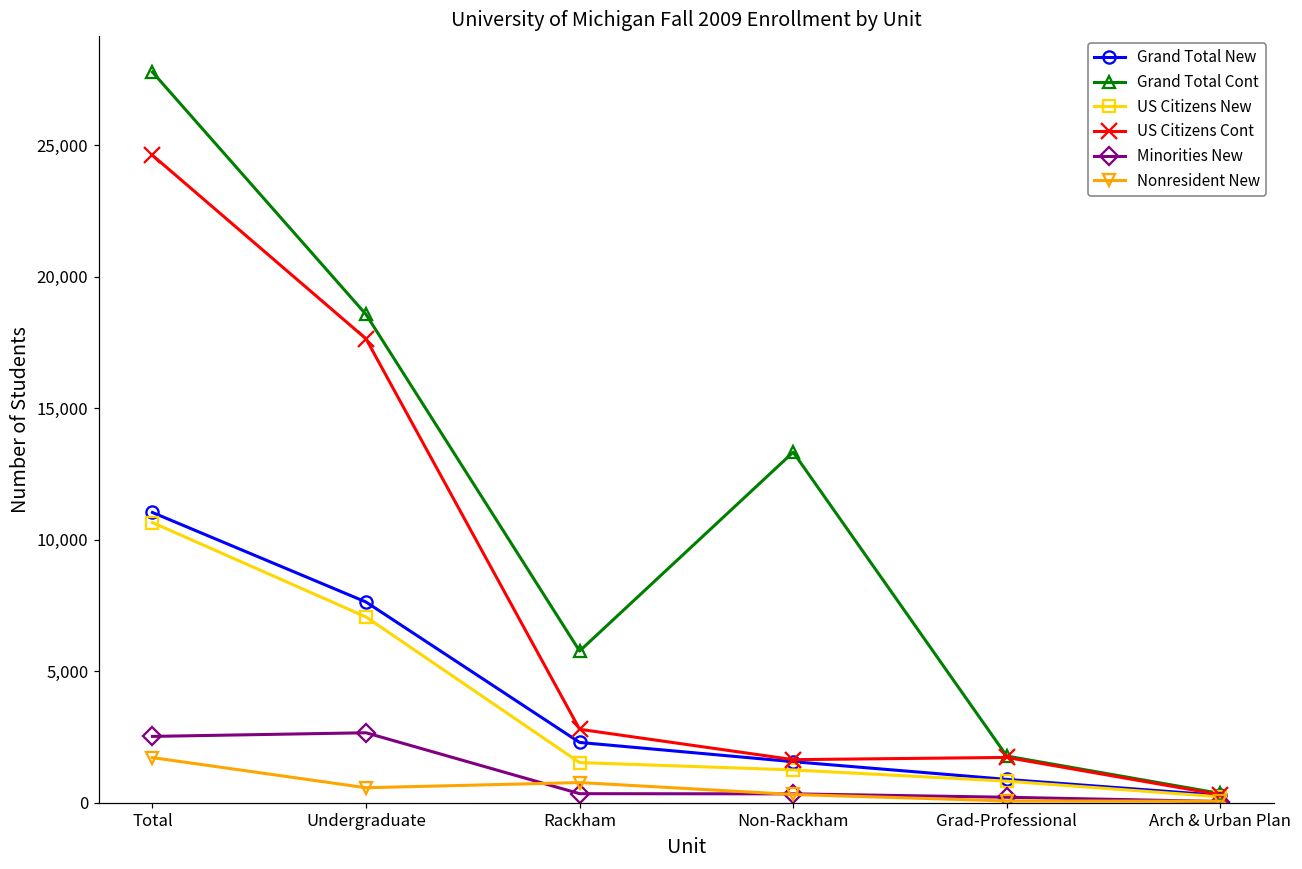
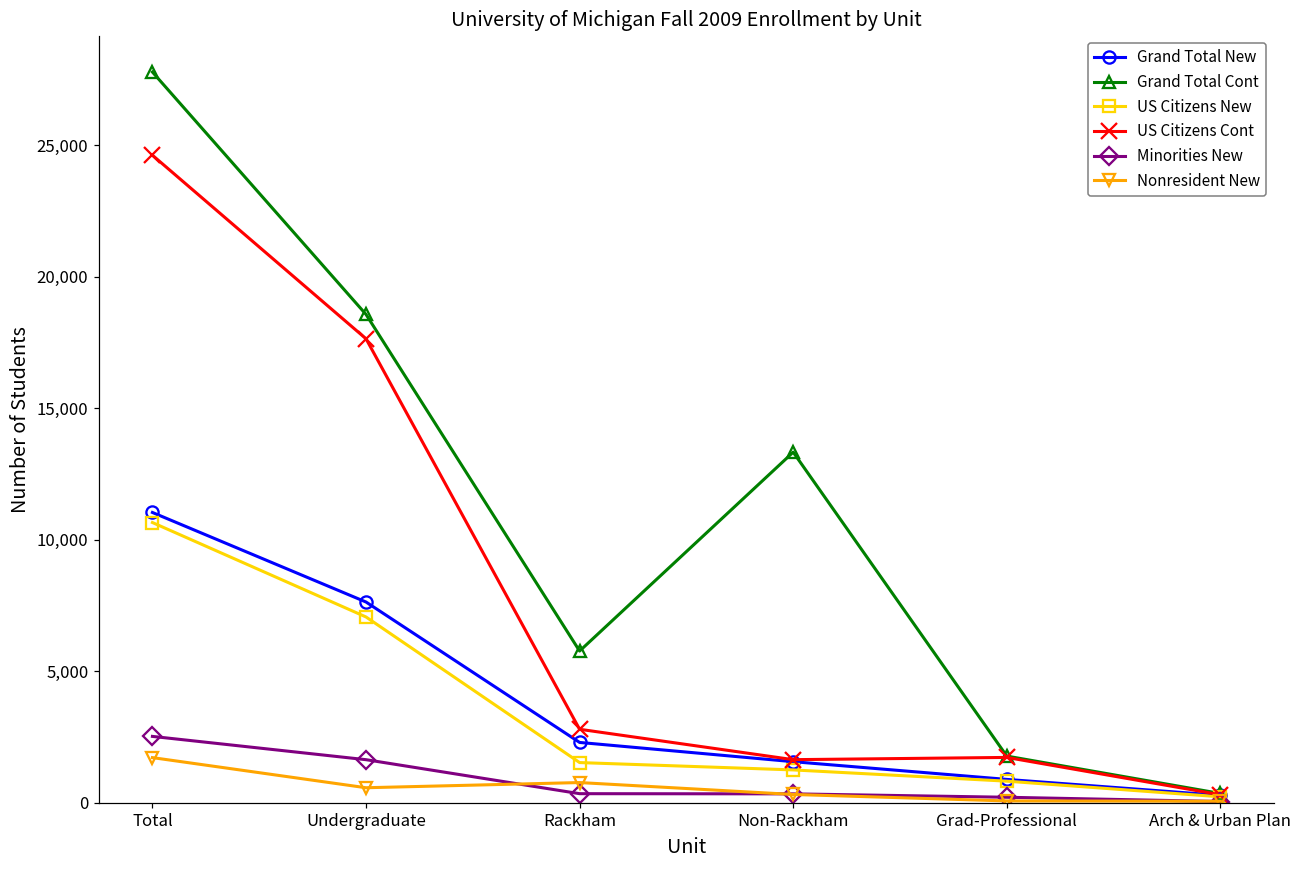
  {
    "Grand Total New": {
      "Total": "11,000",
      "Undergraduate": "7,600",
      "Rackham": "2,300"
    },
    "Grand Total Cont": {
      "Total": "27,800",
      "Undergraduate": "18,600",
      "Rackham": "5,800",
      "Non-Rackham": "13,300"
    },
    "US Citizens Cont": {
      "Total": "24,600",
      "Undergraduate": "17,600",
      "Rackham": "2,800"
    },
    "Minorities New": {
      "Total": "2,500",
-     "Undergraduate": "2,700",
+     "Undergraduate": "1,600",
      "Rackham": "300",
      "Grad-Professional": "200"
    }
  }
